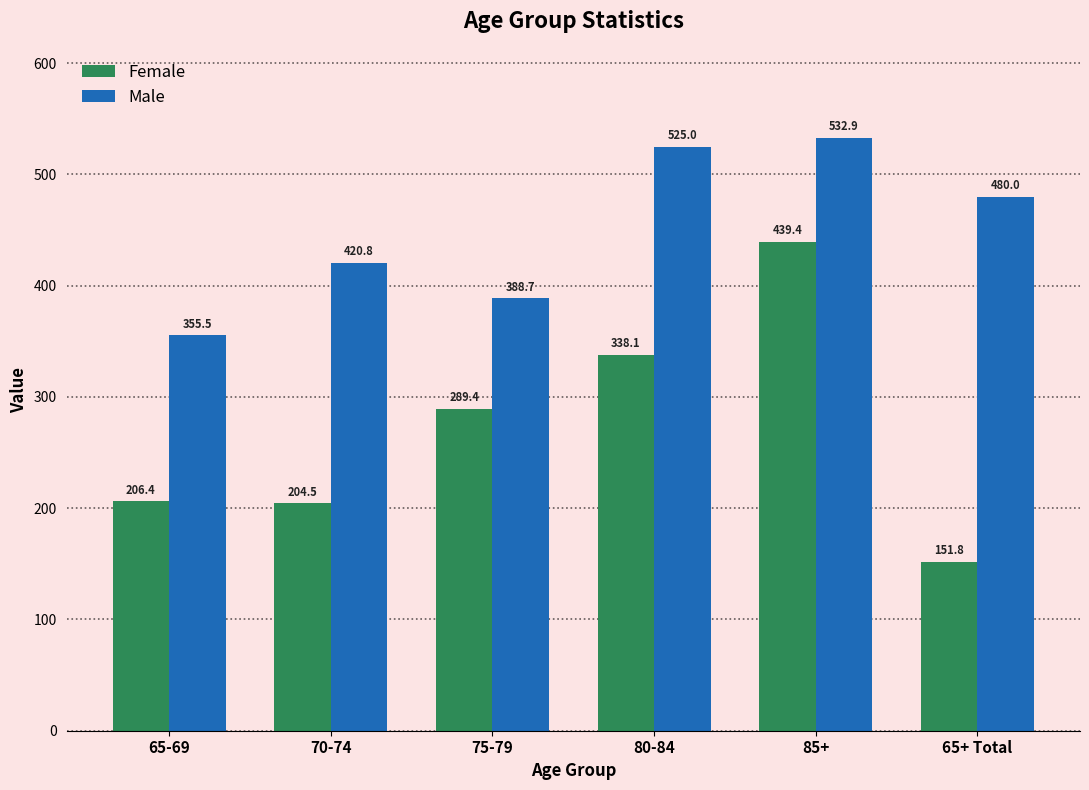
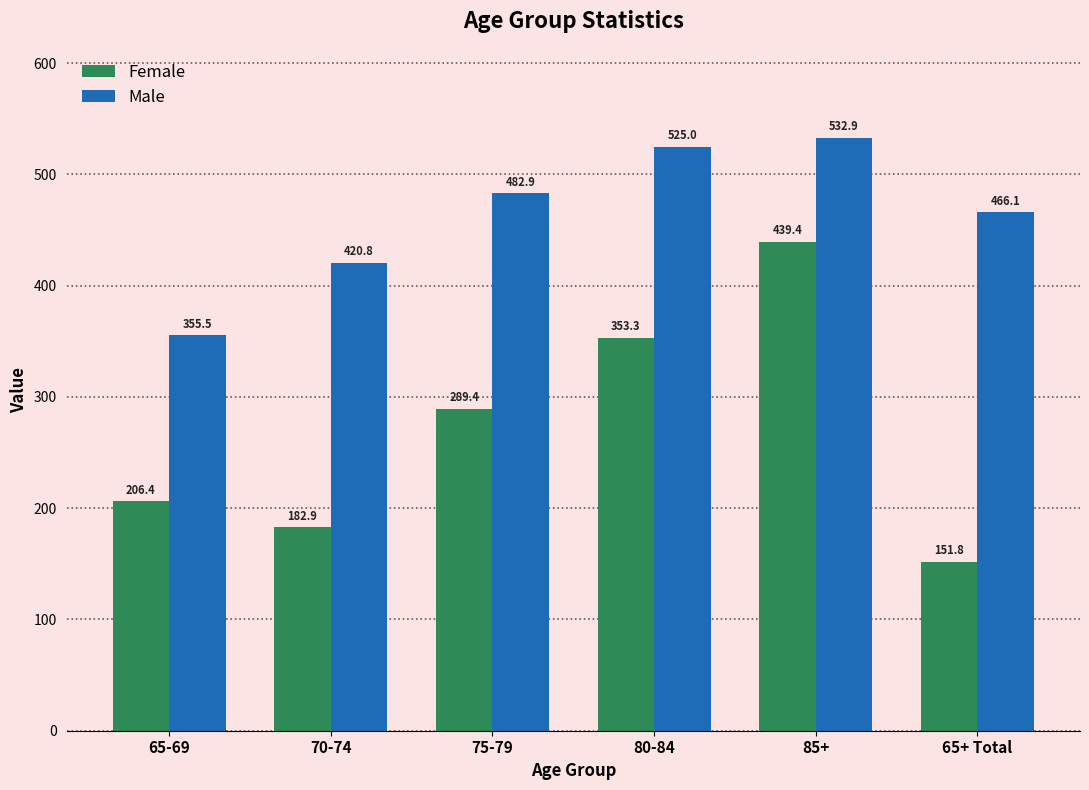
  {
    "Female": {
      "65-69": 206.4,
-     "70-74": 204.5,
+     "70-74": 182.9,
      "75-79": 289.4,
-     "80-84": 338.1,
+     "80-84": 353.3,
      "85+": 439.4,
      "65+ Total": 151.8
    },
    "Male": {
      "65-69": 355.5,
      "70-74": 420.8,
-     "75-79": 388.7,
+     "75-79": 482.9,
      "80-84": 525.0,
      "85+": 532.9,
-     "65+ Total": 480.0
+     "65+ Total": 466.1
    }
  }
